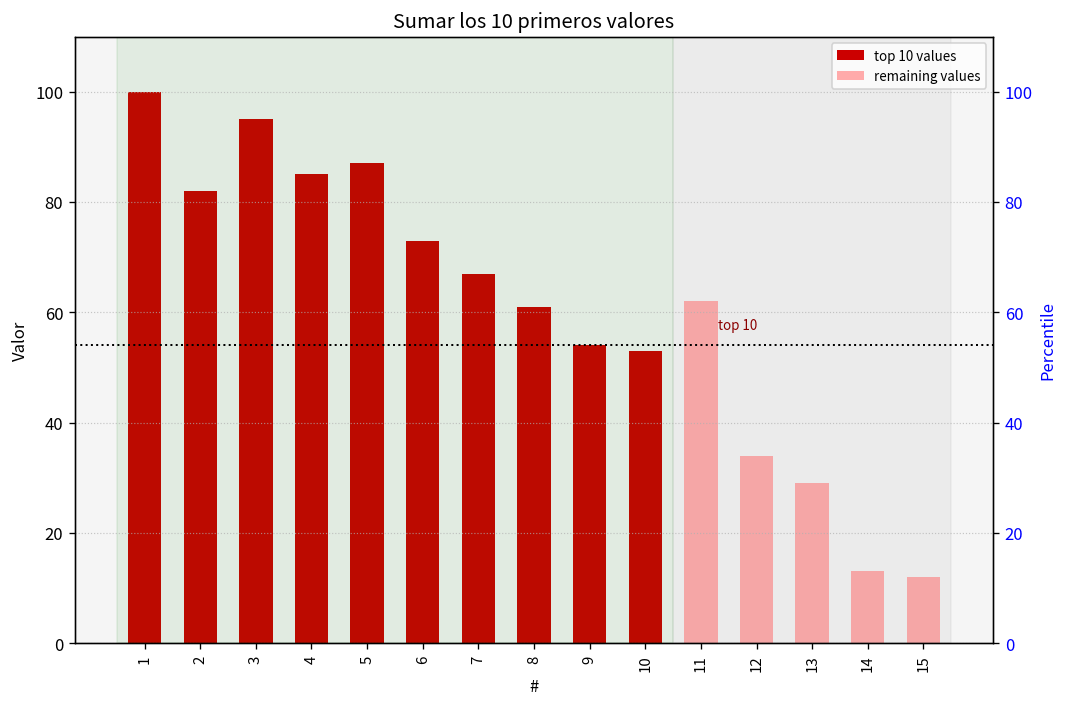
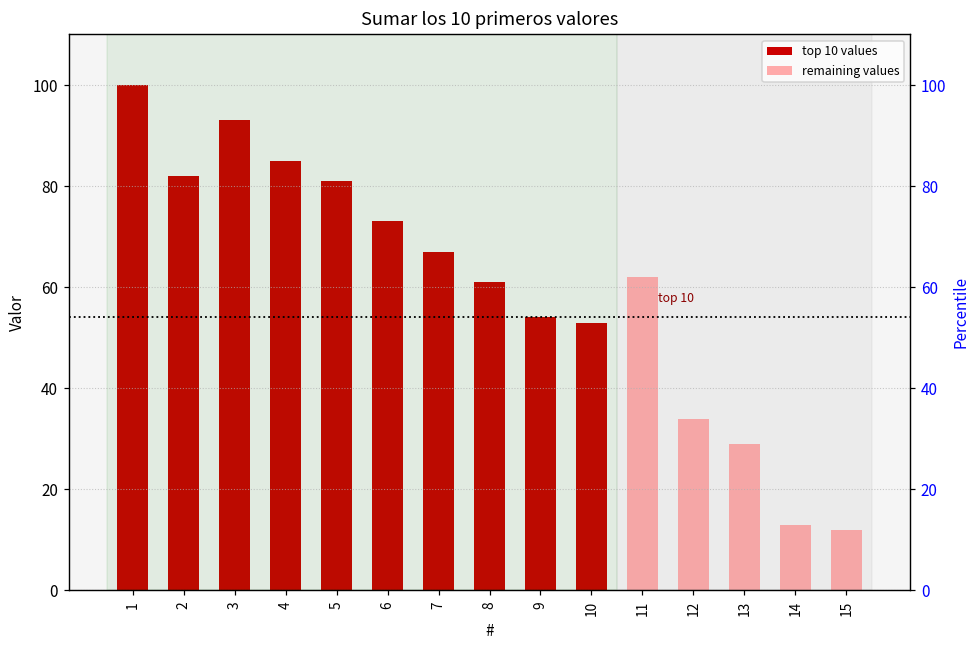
  {
    "1": 100,
    "2": 82,
-   "3": 95,
+   "3": 93,
    "4": 85,
-   "5": 87,
+   "5": 81,
    "6": 73,
    "7": 67,
    "8": 61,
    "9": 54,
    "10": 53,
    "12": 34,
    "13": 29,
    "14": 13,
    "15": 12
  }
